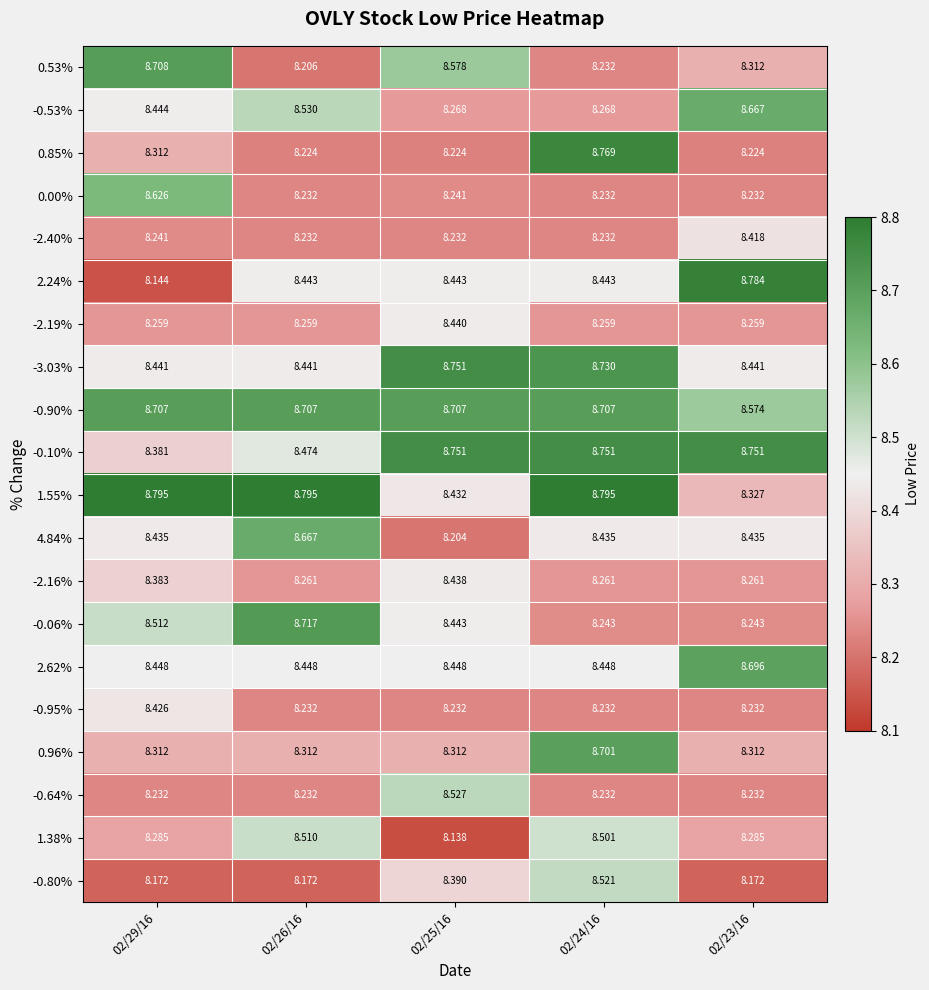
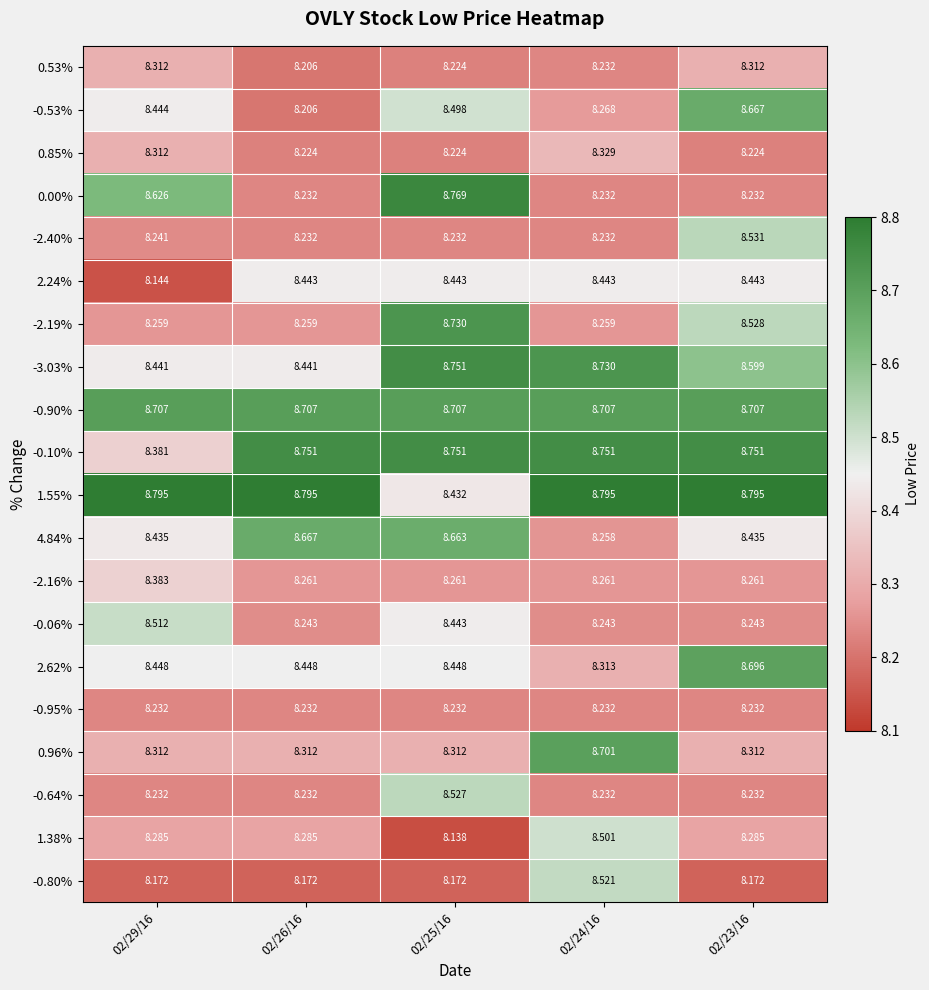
  {
    "0.53%": {
-     "02/29/16": 8.708,
+     "02/29/16": 8.312,
      "02/26/16": 8.206,
-     "02/25/16": 8.578,
+     "02/25/16": 8.224,
      "02/24/16": 8.232,
      "02/23/16": 8.312
    },
    "-0.53%": {
      "02/29/16": 8.444,
-     "02/26/16": 8.530,
-     "02/25/16": 8.268,
+     "02/26/16": 8.206,
+     "02/25/16": 8.498,
      "02/24/16": 8.268,
      "02/23/16": 8.667
    },
    "0.85%": {
      "02/29/16": 8.312,
      "02/26/16": 8.224,
      "02/25/16": 8.224,
-     "02/24/16": 8.769,
+     "02/24/16": 8.329,
      "02/23/16": 8.224
    },
    "0.00%": {
      "02/29/16": 8.626,
      "02/26/16": 8.232,
-     "02/25/16": 8.241,
+     "02/25/16": 8.769,
      "02/24/16": 8.232,
      "02/23/16": 8.232
    },
    "-2.40%": {
      "02/29/16": 8.241,
      "02/26/16": 8.232,
      "02/25/16": 8.232,
      "02/24/16": 8.232,
-     "02/23/16": 8.418
+     "02/23/16": 8.531
    },
    "2.24%": {
      "02/29/16": 8.144,
      "02/26/16": 8.443,
      "02/25/16": 8.443,
      "02/24/16": 8.443,
-     "02/23/16": 8.784
+     "02/23/16": 8.443
    },
    "-2.19%": {
      "02/29/16": 8.259,
      "02/26/16": 8.259,
-     "02/25/16": 8.440,
+     "02/25/16": 8.730,
      "02/24/16": 8.259,
-     "02/23/16": 8.259
+     "02/23/16": 8.528
    },
    "-3.03%": {
      "02/29/16": 8.441,
      "02/26/16": 8.441,
      "02/25/16": 8.751,
      "02/24/16": 8.730,
-     "02/23/16": 8.441
+     "02/23/16": 8.599
    },
    "-0.90%": {
      "02/29/16": 8.707,
      "02/26/16": 8.707,
      "02/25/16": 8.707,
      "02/24/16": 8.707,
-     "02/23/16": 8.574
+     "02/23/16": 8.707
    },
    "-0.10%": {
      "02/29/16": 8.381,
-     "02/26/16": 8.474,
+     "02/26/16": 8.751,
      "02/25/16": 8.751,
      "02/24/16": 8.751,
      "02/23/16": 8.751
    },
    "1.55%": {
      "02/29/16": 8.795,
      "02/26/16": 8.795,
      "02/25/16": 8.432,
      "02/24/16": 8.795,
-     "02/23/16": 8.327
+     "02/23/16": 8.795
    },
    "4.84%": {
      "02/29/16": 8.435,
      "02/26/16": 8.667,
-     "02/25/16": 8.204,
-     "02/24/16": 8.435,
+     "02/25/16": 8.663,
+     "02/24/16": 8.258,
      "02/23/16": 8.435
    },
    "-2.16%": {
      "02/29/16": 8.383,
      "02/26/16": 8.261,
-     "02/25/16": 8.438,
+     "02/25/16": 8.261,
      "02/24/16": 8.261,
      "02/23/16": 8.261
    },
    "-0.06%": {
      "02/29/16": 8.512,
-     "02/26/16": 8.717,
+     "02/26/16": 8.243,
      "02/25/16": 8.443,
      "02/24/16": 8.243,
      "02/23/16": 8.243
    },
    "2.62%": {
      "02/29/16": 8.448,
      "02/26/16": 8.448,
      "02/25/16": 8.448,
-     "02/24/16": 8.448,
+     "02/24/16": 8.313,
      "02/23/16": 8.696
    },
    "-0.95%": {
-     "02/29/16": 8.426,
+     "02/29/16": 8.232,
      "02/26/16": 8.232,
      "02/25/16": 8.232,
      "02/24/16": 8.232,
      "02/23/16": 8.232
    },
    "0.96%": {
      "02/29/16": 8.312,
      "02/26/16": 8.312,
      "02/25/16": 8.312,
      "02/24/16": 8.701,
      "02/23/16": 8.312
    },
    "-0.64%": {
      "02/29/16": 8.232,
      "02/26/16": 8.232,
      "02/25/16": 8.527,
      "02/24/16": 8.232,
      "02/23/16": 8.232
    },
    "1.38%": {
      "02/29/16": 8.285,
-     "02/26/16": 8.510,
+     "02/26/16": 8.285,
      "02/25/16": 8.138,
      "02/24/16": 8.501,
      "02/23/16": 8.285
    },
    "-0.80%": {
      "02/29/16": 8.172,
      "02/26/16": 8.172,
-     "02/25/16": 8.390,
+     "02/25/16": 8.172,
      "02/24/16": 8.521,
      "02/23/16": 8.172
    }
  }
